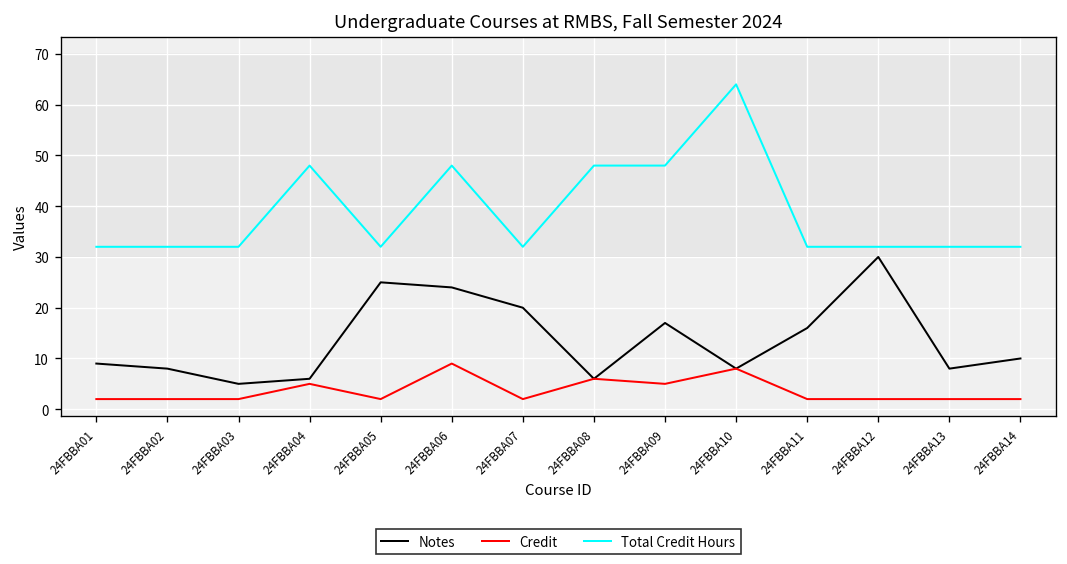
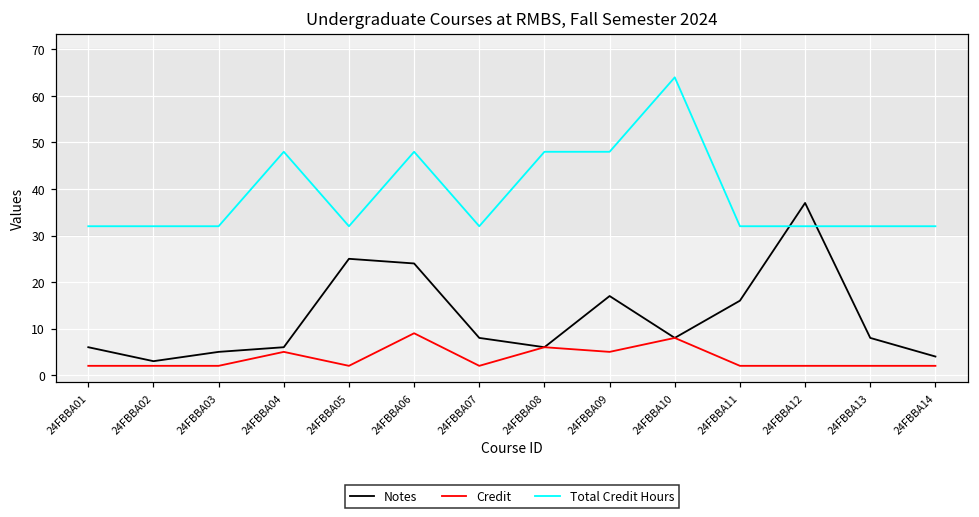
  {
    "Notes": {
-     "24FBBA01": 9,
-     "24FBBA02": 8,
+     "24FBBA01": 6,
+     "24FBBA02": 3,
      "24FBBA03": 5,
      "24FBBA04": 6,
      "24FBBA05": 25,
      "24FBBA06": 24,
-     "24FBBA07": 20,
+     "24FBBA07": 8,
      "24FBBA09": 17,
      "24FBBA11": 16,
-     "24FBBA12": 30,
+     "24FBBA12": 37,
      "24FBBA13": 8,
-     "24FBBA14": 10
+     "24FBBA14": 4
    },
    "Credit": {
      "24FBBA01": 2,
      "24FBBA02": 2,
      "24FBBA03": 2,
      "24FBBA04": 5,
      "24FBBA05": 2,
      "24FBBA06": 9,
      "24FBBA07": 2,
      "24FBBA09": 5,
      "24FBBA11": 2,
      "24FBBA12": 2,
      "24FBBA13": 2,
      "24FBBA14": 2
    },
    "Total Credit Hours": {
      "24FBBA01": 32,
      "24FBBA02": 32,
      "24FBBA03": 32,
      "24FBBA04": 48,
      "24FBBA05": 32,
      "24FBBA06": 48,
      "24FBBA07": 32,
      "24FBBA08": 48,
      "24FBBA09": 48,
      "24FBBA10": 64,
      "24FBBA11": 32,
      "24FBBA12": 32,
      "24FBBA13": 32,
      "24FBBA14": 32
    }
  }
